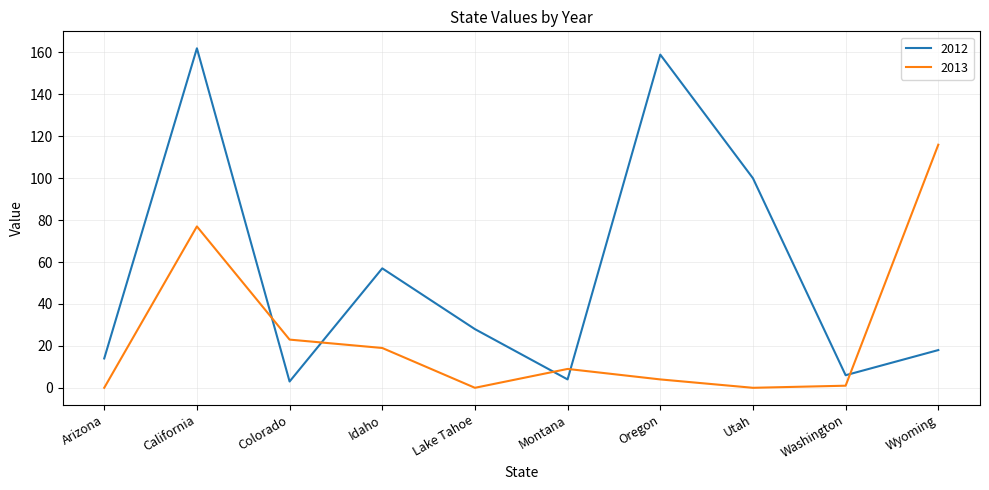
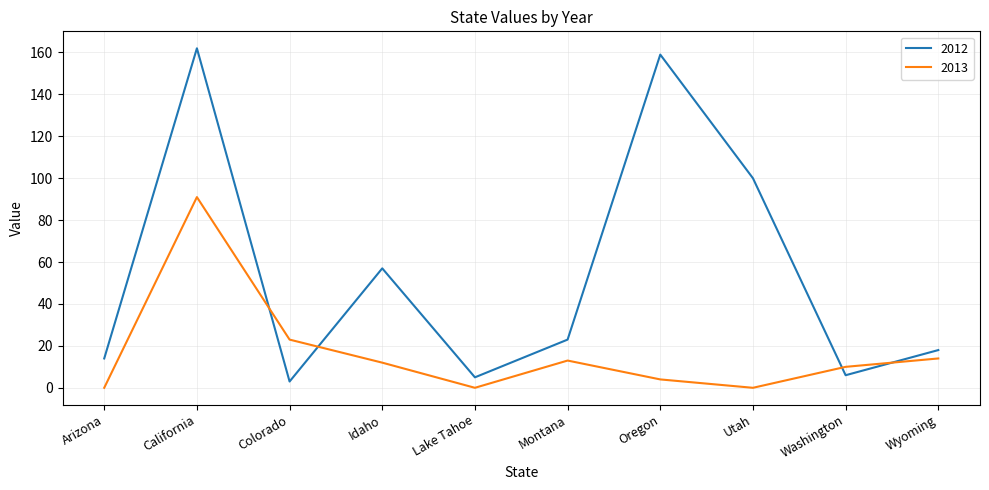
  {
    "2012": {
      "Arizona": 14,
      "California": 162,
      "Colorado": 3,
      "Idaho": 57,
-     "Lake Tahoe": 28,
-     "Montana": 4,
+     "Lake Tahoe": 5,
+     "Montana": 23,
      "Oregon": 159,
      "Utah": 100,
      "Washington": 6,
      "Wyoming": 18
    },
    "2013": {
      "Arizona": 0,
-     "California": 77,
+     "California": 91,
      "Colorado": 23,
-     "Idaho": 19,
+     "Idaho": 12,
      "Lake Tahoe": 0,
-     "Montana": 9,
+     "Montana": 13,
      "Oregon": 4,
      "Utah": 0,
-     "Washington": 1,
-     "Wyoming": 116
+     "Washington": 10,
+     "Wyoming": 14
    }
  }
